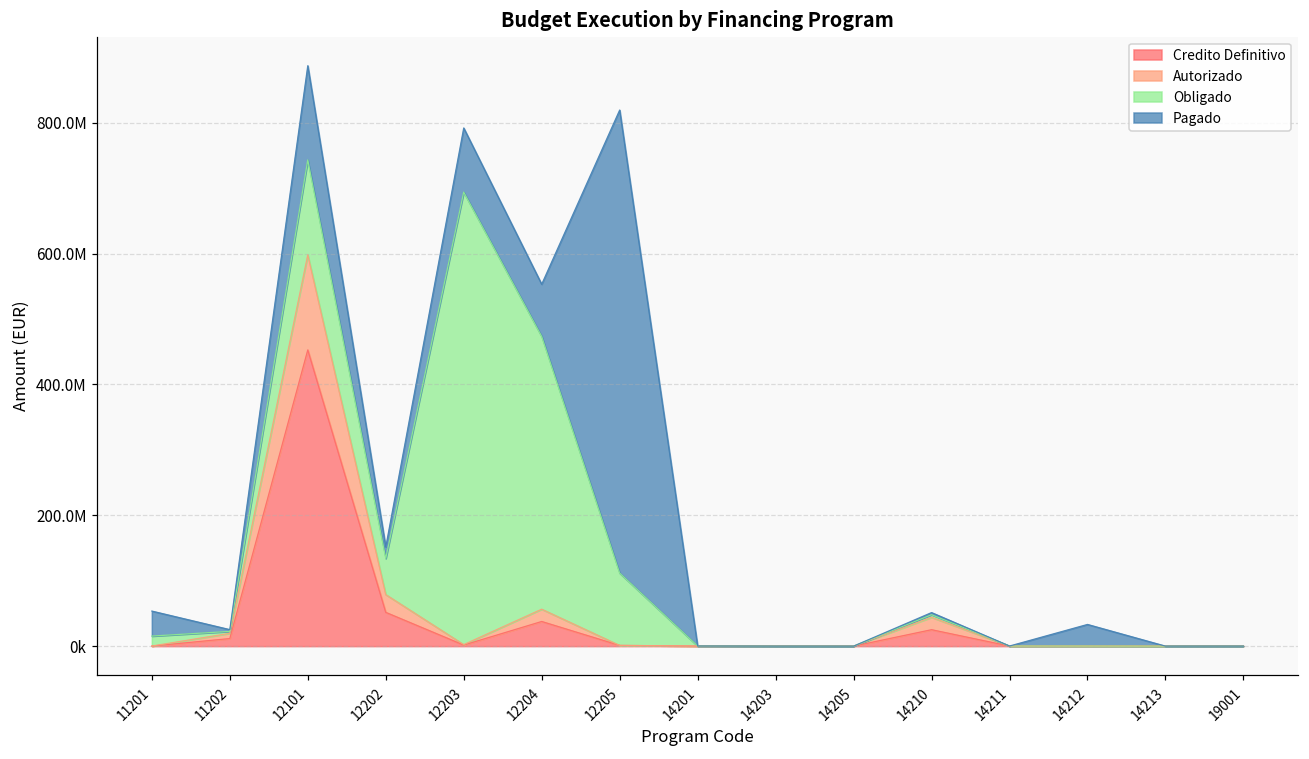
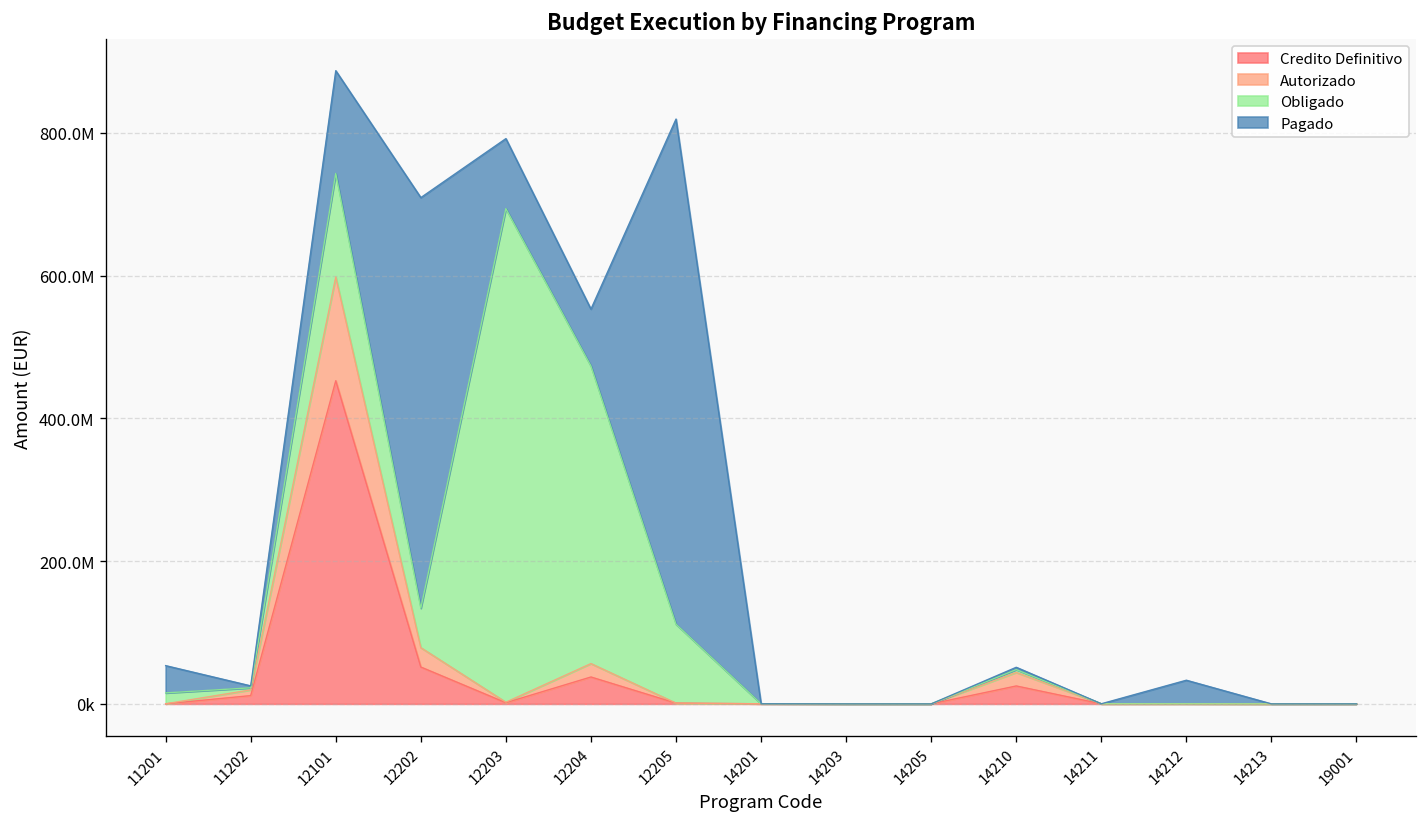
  {
    "Obligado": {
      "11201": 20000000,
      "12101": 150000000,
      "12202": 60000000,
      "12203": 690000000,
      "12204": 420000000,
      "12205": 110000000
    },
    "Pagado": {
      "11201": 40000000,
      "12101": 140000000,
-     "12202": 20000000,
+     "12202": 580000000,
      "12203": 100000000,
      "12204": 80000000,
      "12205": 710000000,
      "14212": 30000000
    }
  }
